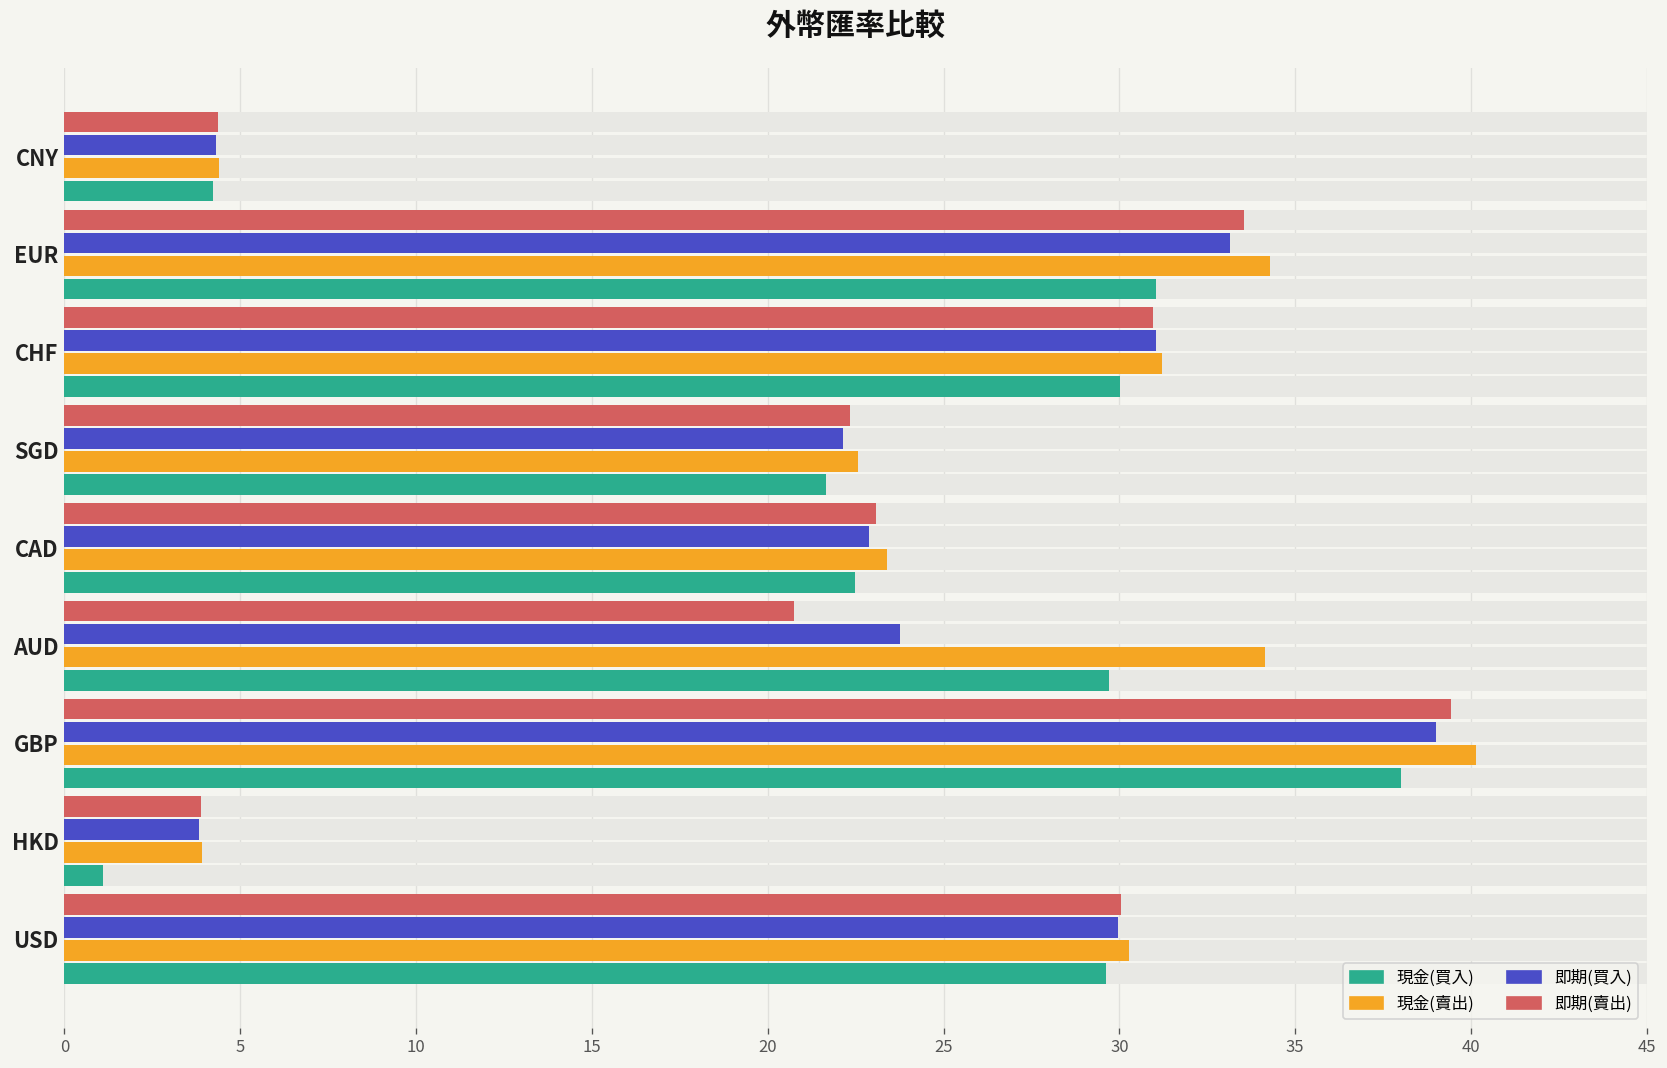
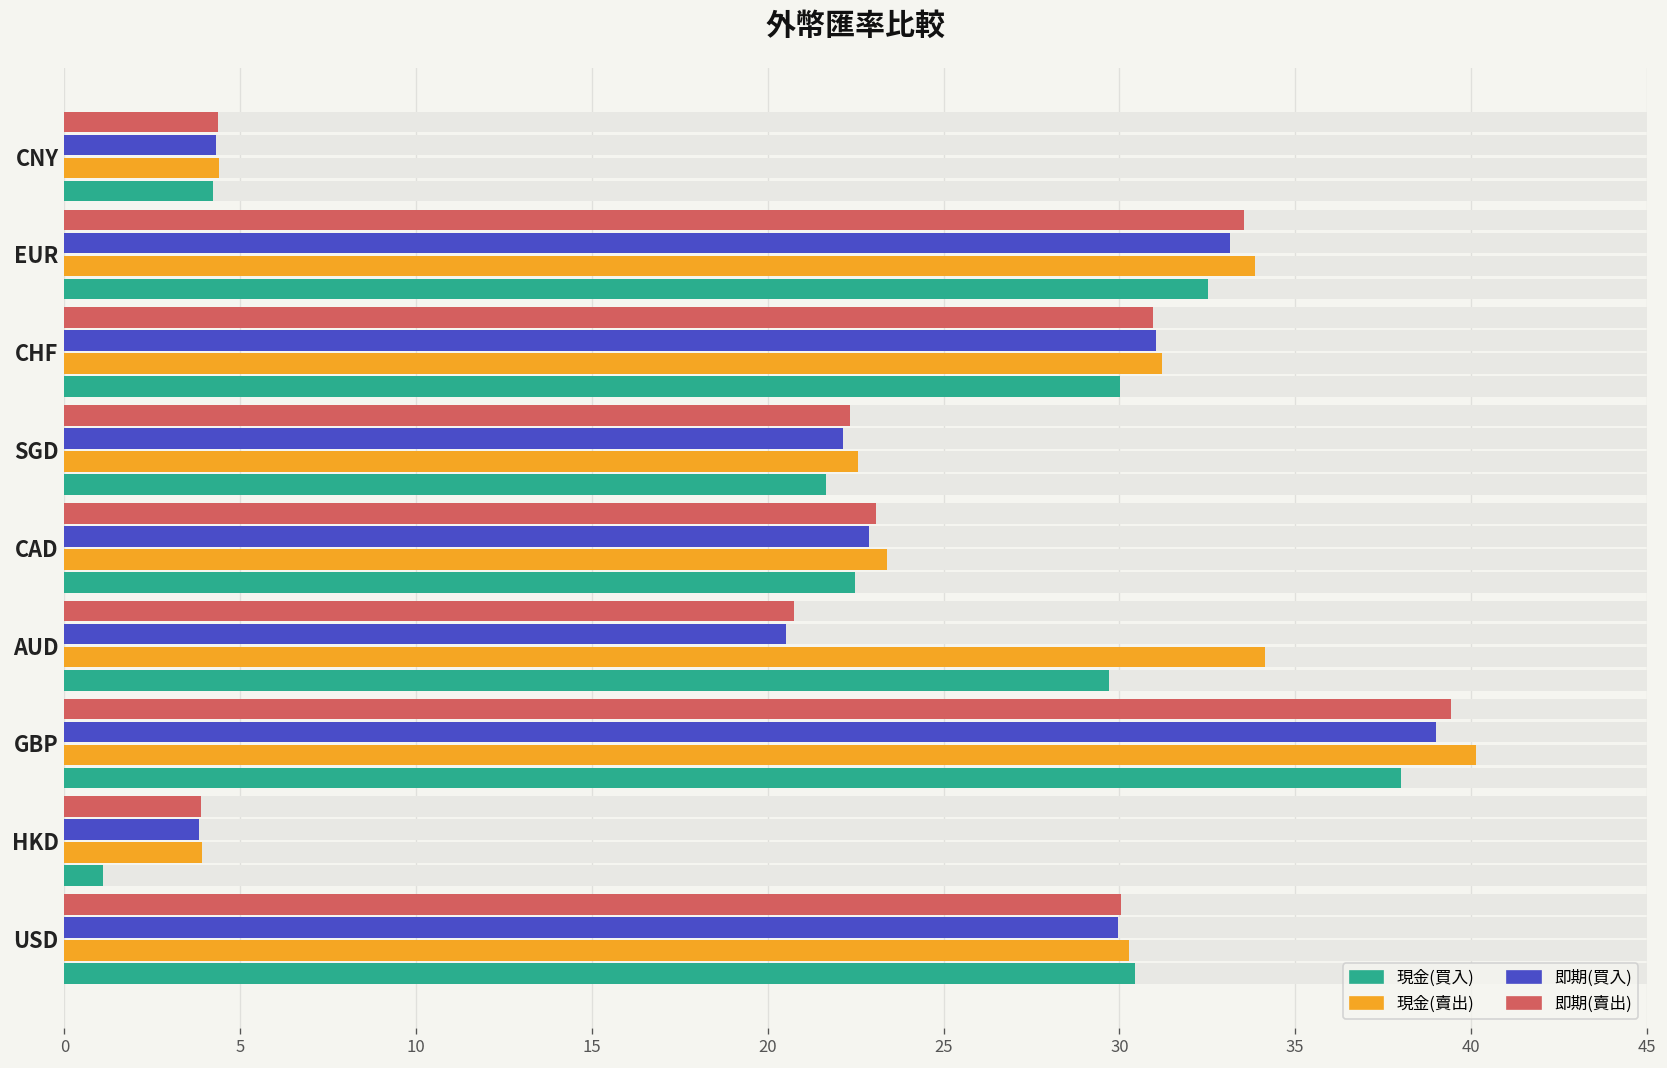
  {
    "現金(買入)": {
-     "EUR": 31.0,
-     "USD": 29.6
+     "EUR": 32.5,
+     "USD": 30.4
    },
    "現金(賣出)": {
-     "EUR": 34.3
+     "EUR": 33.9
    },
    "即期(買入)": {
-     "AUD": 23.8
+     "AUD": 20.5
    }
  }
